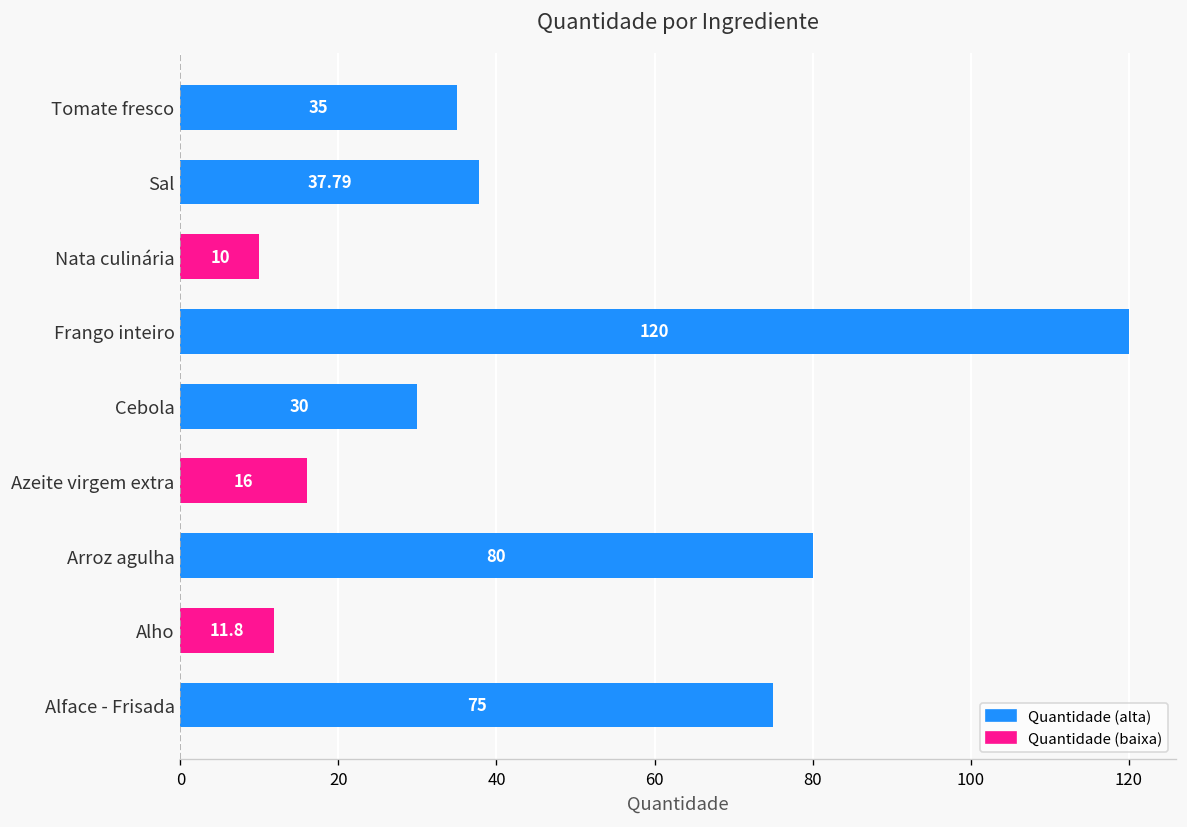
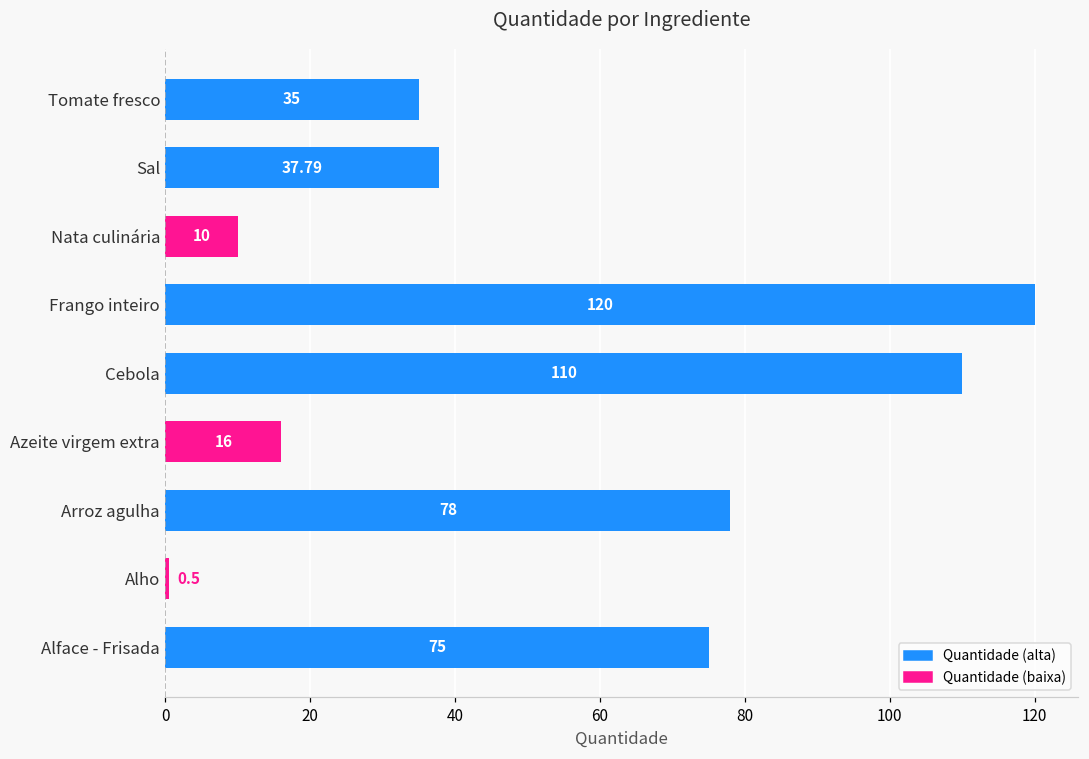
  {
    "Tomate fresco": 35,
    "Sal": 37.79,
    "Nata culinária": 10,
    "Frango inteiro": 120,
-   "Cebola": 30,
+   "Cebola": 110,
    "Azeite virgem extra": 16,
-   "Arroz agulha": 80,
-   "Alho": 11.8,
+   "Arroz agulha": 78,
+   "Alho": 0.5,
    "Alface - Frisada": 75
  }
